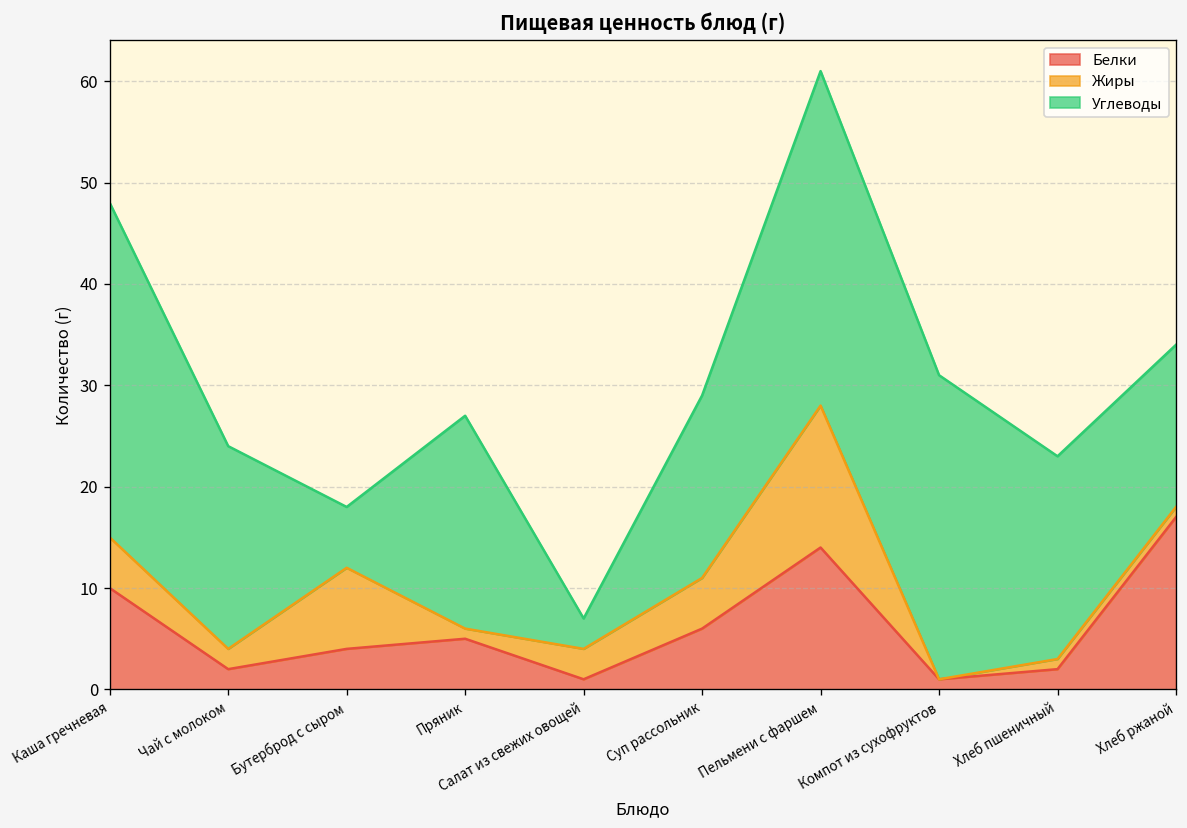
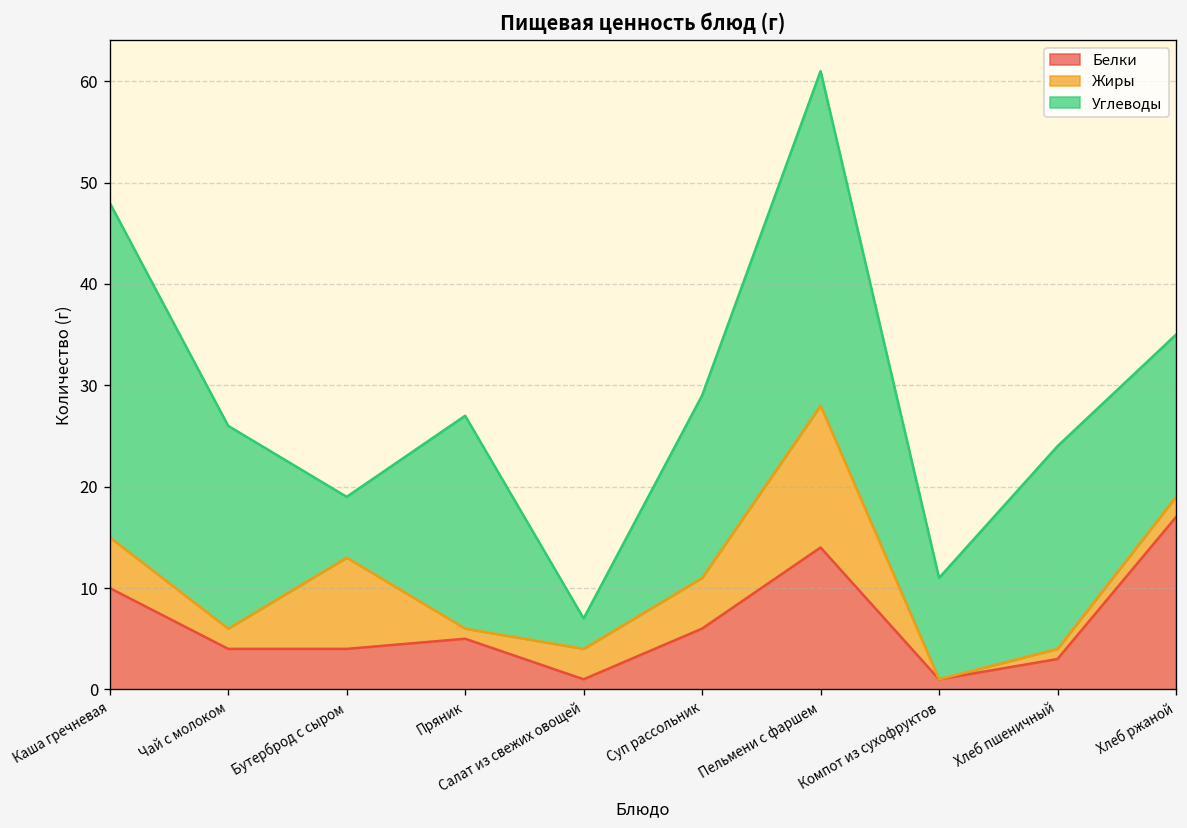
  {
    "Белки": {
      "Каша гречневая": 10,
-     "Чай с молоком": 2,
+     "Чай с молоком": 4,
      "Бутерброд с сыром": 4,
      "Пряник": 5,
      "Салат из свежих овощей": 1,
      "Суп рассольник": 6,
      "Пельмени с фаршем": 14,
-     "Хлеб пшеничный": 2,
+     "Хлеб пшеничный": 3,
      "Хлеб ржаной": 17
    },
    "Жиры": {
      "Каша гречневая": 5,
      "Чай с молоком": 2,
-     "Бутерброд с сыром": 8,
+     "Бутерброд с сыром": 9,
      "Пряник": 1,
      "Салат из свежих овощей": 3,
      "Суп рассольник": 5,
      "Пельмени с фаршем": 14,
      "Хлеб пшеничный": 1,
-     "Хлеб ржаной": 1
+     "Хлеб ржаной": 2
    },
    "Углеводы": {
      "Каша гречневая": 33,
      "Чай с молоком": 20,
      "Бутерброд с сыром": 6,
      "Пряник": 21,
      "Салат из свежих овощей": 3,
      "Суп рассольник": 18,
      "Пельмени с фаршем": 33,
-     "Компот из сухофруктов": 30,
+     "Компот из сухофруктов": 10,
      "Хлеб пшеничный": 20,
      "Хлеб ржаной": 16
    }
  }
